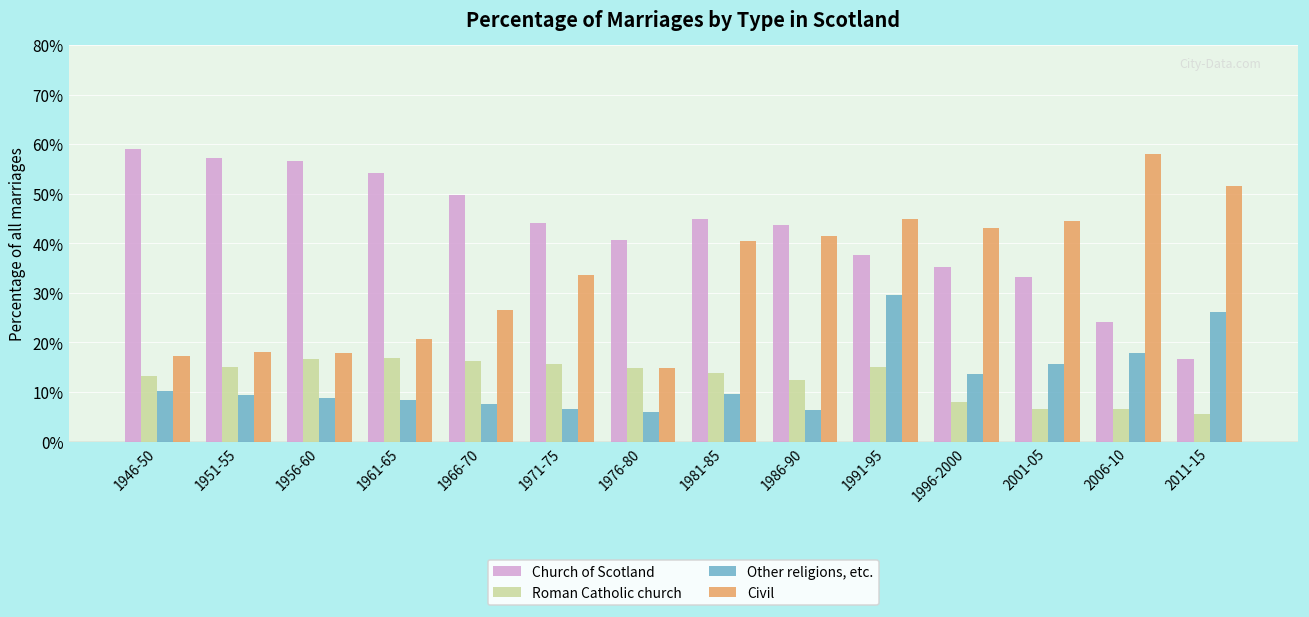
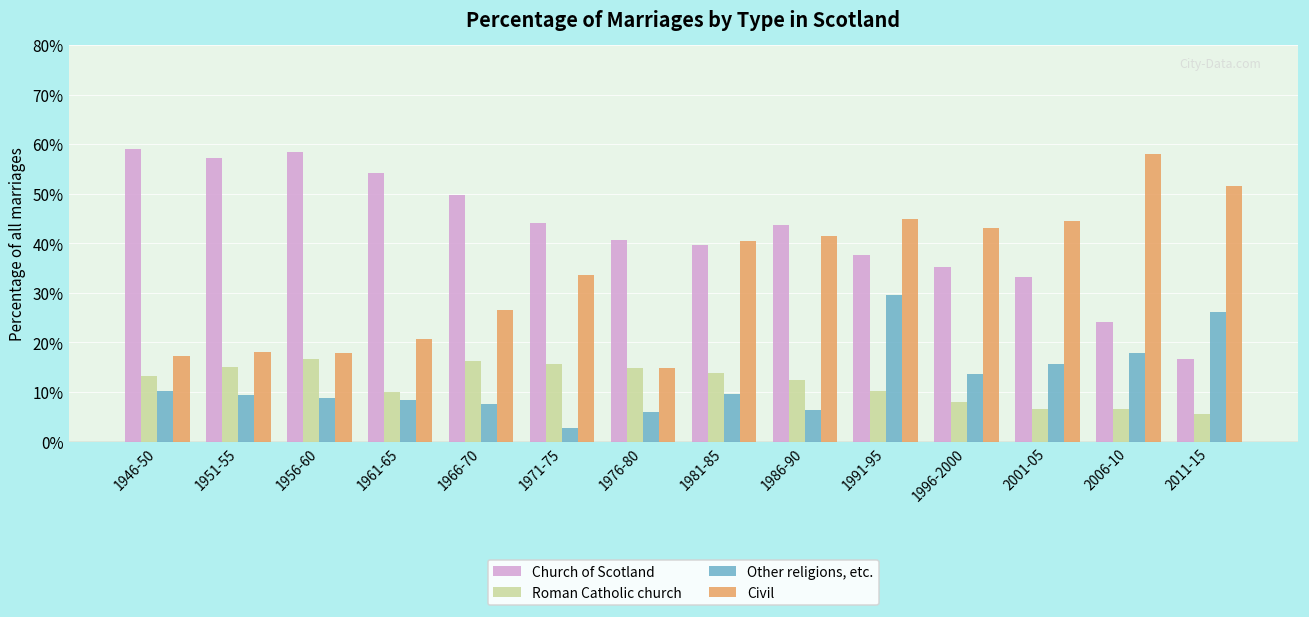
  {
    "Church of Scotland": {
      "1946-50": "59%",
      "1951-55": "57%",
-     "1956-60": "57%",
+     "1956-60": "59%",
      "1961-65": "54%",
      "1966-70": "50%",
      "1971-75": "44%",
      "1976-80": "41%",
-     "1981-85": "45%",
+     "1981-85": "40%",
      "1986-90": "44%",
      "1991-95": "38%",
      "1996-2000": "35%",
      "2001-05": "33%",
      "2006-10": "24%",
      "2011-15": "17%"
    },
    "Roman Catholic church": {
      "1946-50": "13%",
      "1951-55": "15%",
      "1956-60": "17%",
-     "1961-65": "17%",
+     "1961-65": "10%",
      "1966-70": "16%",
      "1971-75": "16%",
      "1976-80": "15%",
      "1981-85": "14%",
      "1986-90": "13%",
-     "1991-95": "15%",
+     "1991-95": "10%",
      "1996-2000": "8%",
      "2001-05": "7%",
      "2006-10": "7%",
      "2011-15": "6%"
    },
    "Other religions, etc.": {
      "1946-50": "10%",
      "1951-55": "10%",
      "1956-60": "9%",
      "1961-65": "8%",
      "1966-70": "8%",
-     "1971-75": "7%",
+     "1971-75": "3%",
      "1976-80": "6%",
      "1981-85": "10%",
      "1986-90": "6%",
      "1991-95": "30%",
      "1996-2000": "14%",
      "2001-05": "16%",
      "2006-10": "18%",
      "2011-15": "26%"
    },
    "Civil": {
      "1946-50": "17%",
      "1951-55": "18%",
      "1956-60": "18%",
      "1961-65": "21%",
      "1966-70": "27%",
      "1971-75": "34%",
      "1976-80": "15%",
      "1981-85": "40%",
      "1986-90": "41%",
      "1991-95": "45%",
      "1996-2000": "43%",
      "2001-05": "45%",
      "2006-10": "58%",
      "2011-15": "52%"
    }
  }
